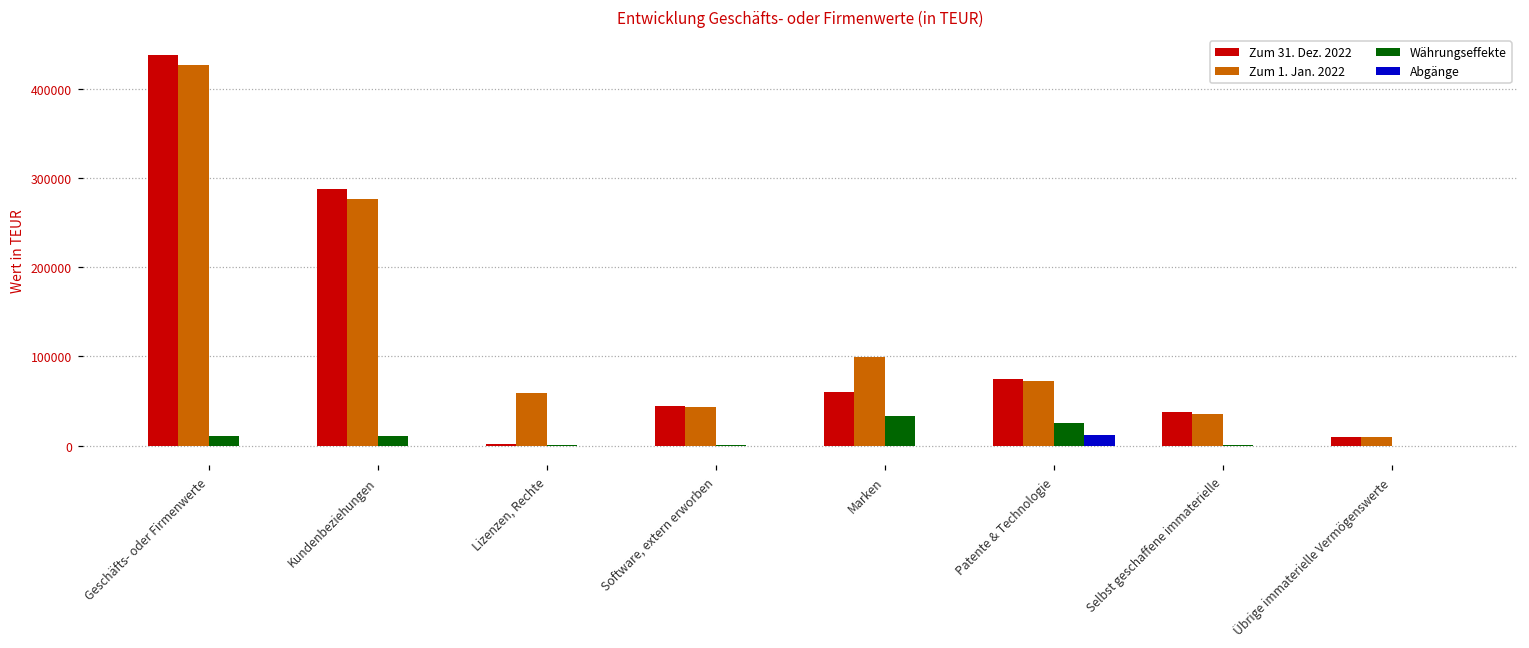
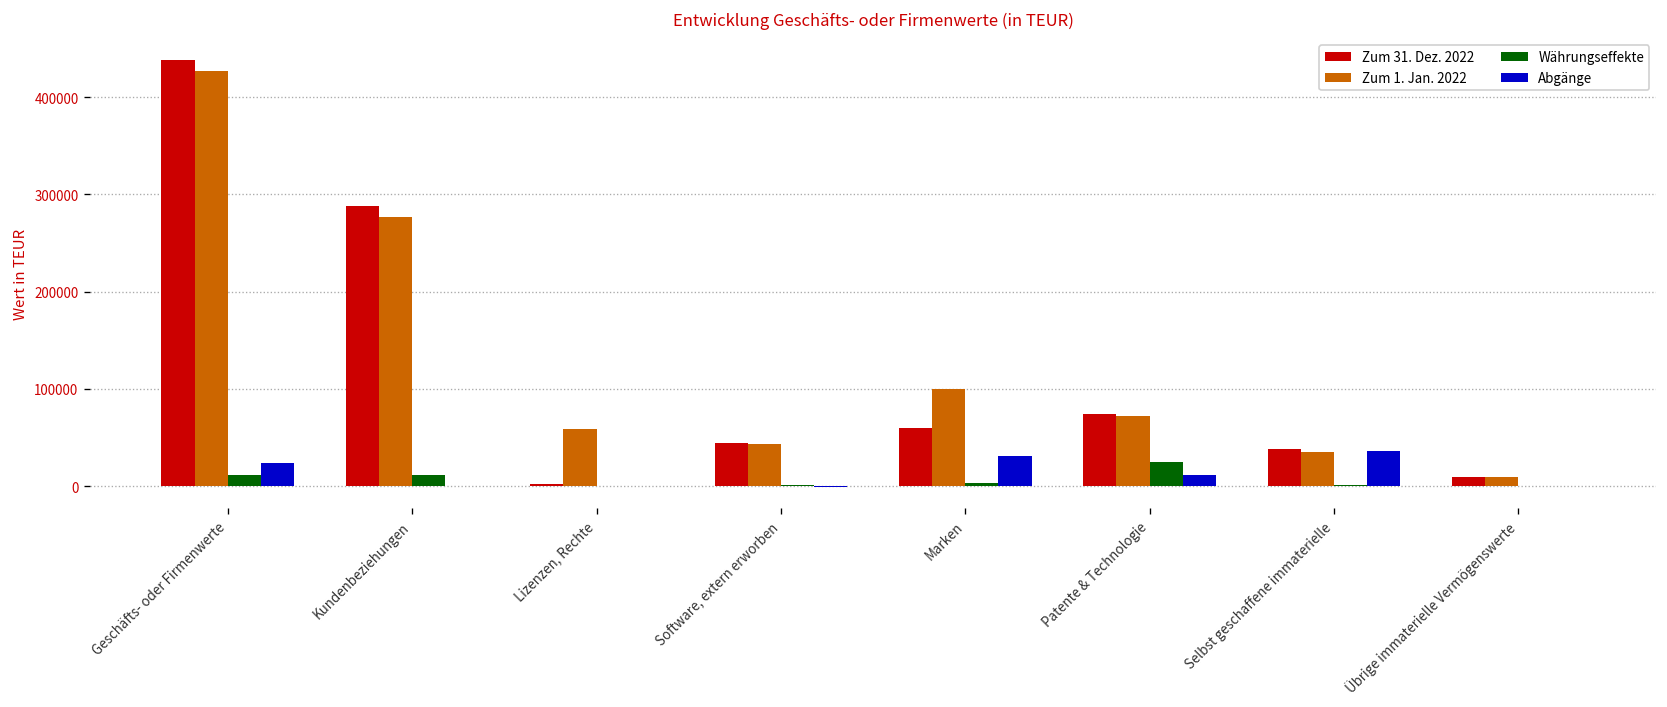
  {
    "Zum 31. Dez. 2022": {
      "Geschäfts- oder Firmenwerte": 440000,
      "Kundenbeziehungen": 290000,
      "Software, extern erworben": 40000,
      "Marken": 60000,
      "Patente & Technologie": 70000,
      "Selbst geschaffene immaterielle": 40000,
      "Übrige immaterielle Vermögenswerte": 10000
    },
    "Zum 1. Jan. 2022": {
      "Geschäfts- oder Firmenwerte": 430000,
      "Kundenbeziehungen": 280000,
      "Lizenzen, Rechte": 60000,
      "Software, extern erworben": 40000,
      "Marken": 100000,
      "Patente & Technologie": 70000,
      "Selbst geschaffene immaterielle": 40000,
      "Übrige immaterielle Vermögenswerte": 10000
    },
    "Währungseffekte": {
      "Geschäfts- oder Firmenwerte": 10000,
      "Kundenbeziehungen": 10000,
-     "Marken": 30000,
+     "Marken": 0,
      "Patente & Technologie": 30000
    },
    "Abgänge": {
-     "Geschäfts- oder Firmenwerte": 0,
+     "Geschäfts- oder Firmenwerte": 20000,
      "Kundenbeziehungen": 0,
-     "Marken": 0,
+     "Marken": 30000,
      "Patente & Technologie": 10000,
-     "Selbst geschaffene immaterielle": 0
+     "Selbst geschaffene immaterielle": 40000
    }
  }
